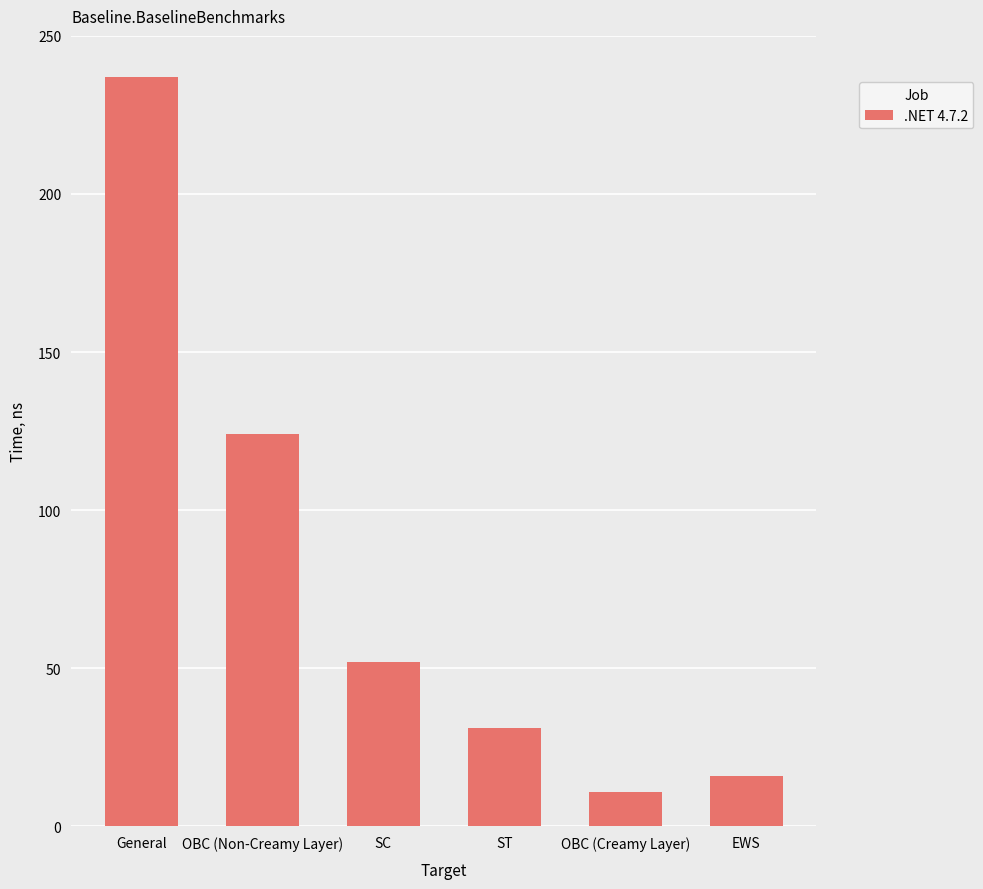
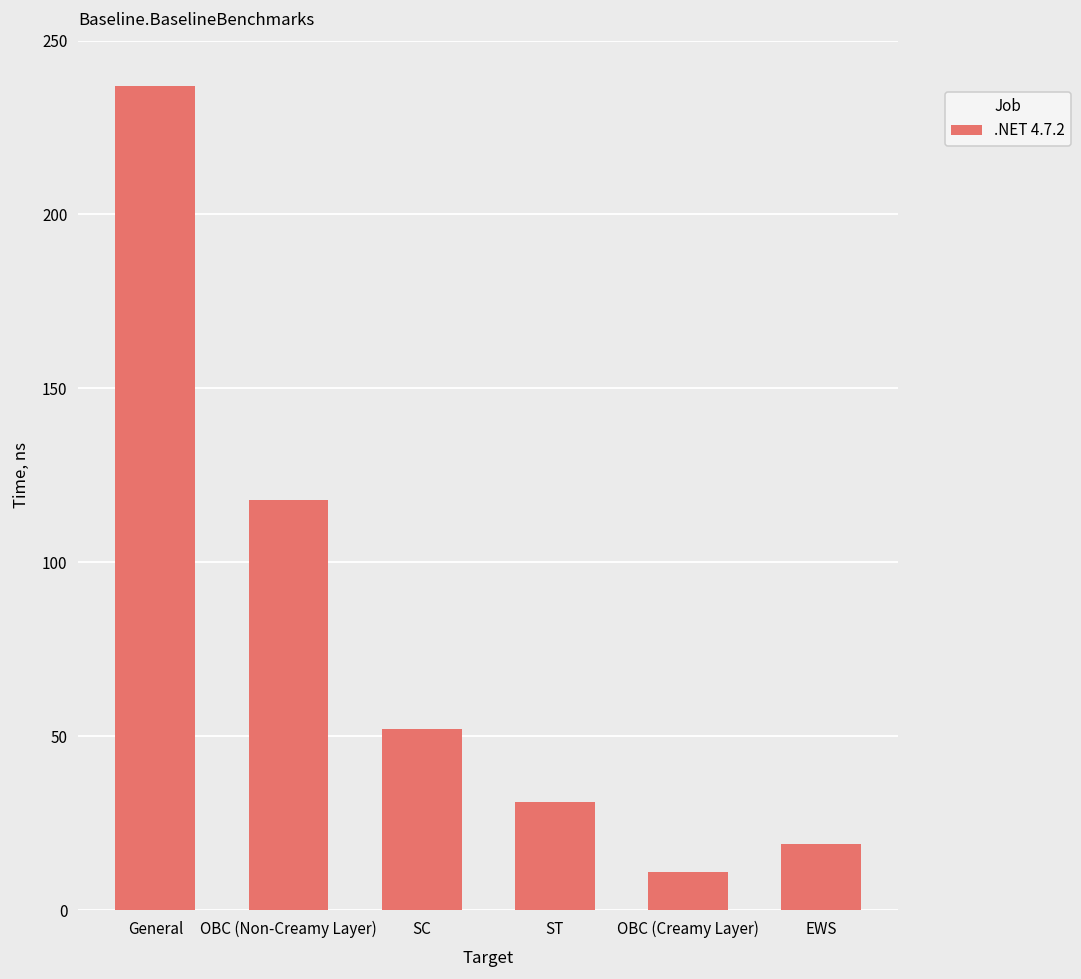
  {
    "General": 237,
-   "OBC (Non-Creamy Layer)": 124,
+   "OBC (Non-Creamy Layer)": 118,
    "SC": 52,
    "ST": 31,
    "OBC (Creamy Layer)": 11,
-   "EWS": 16
+   "EWS": 19
  }
